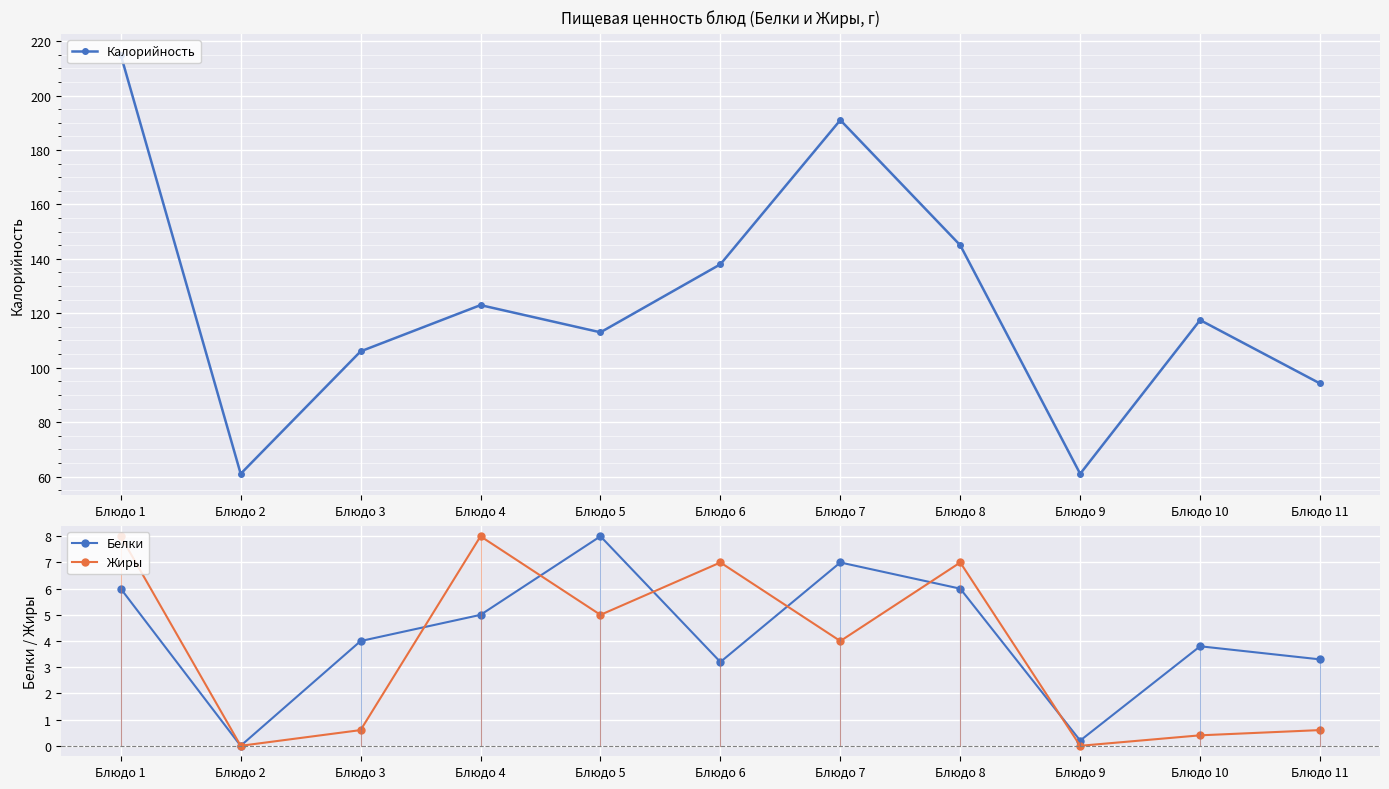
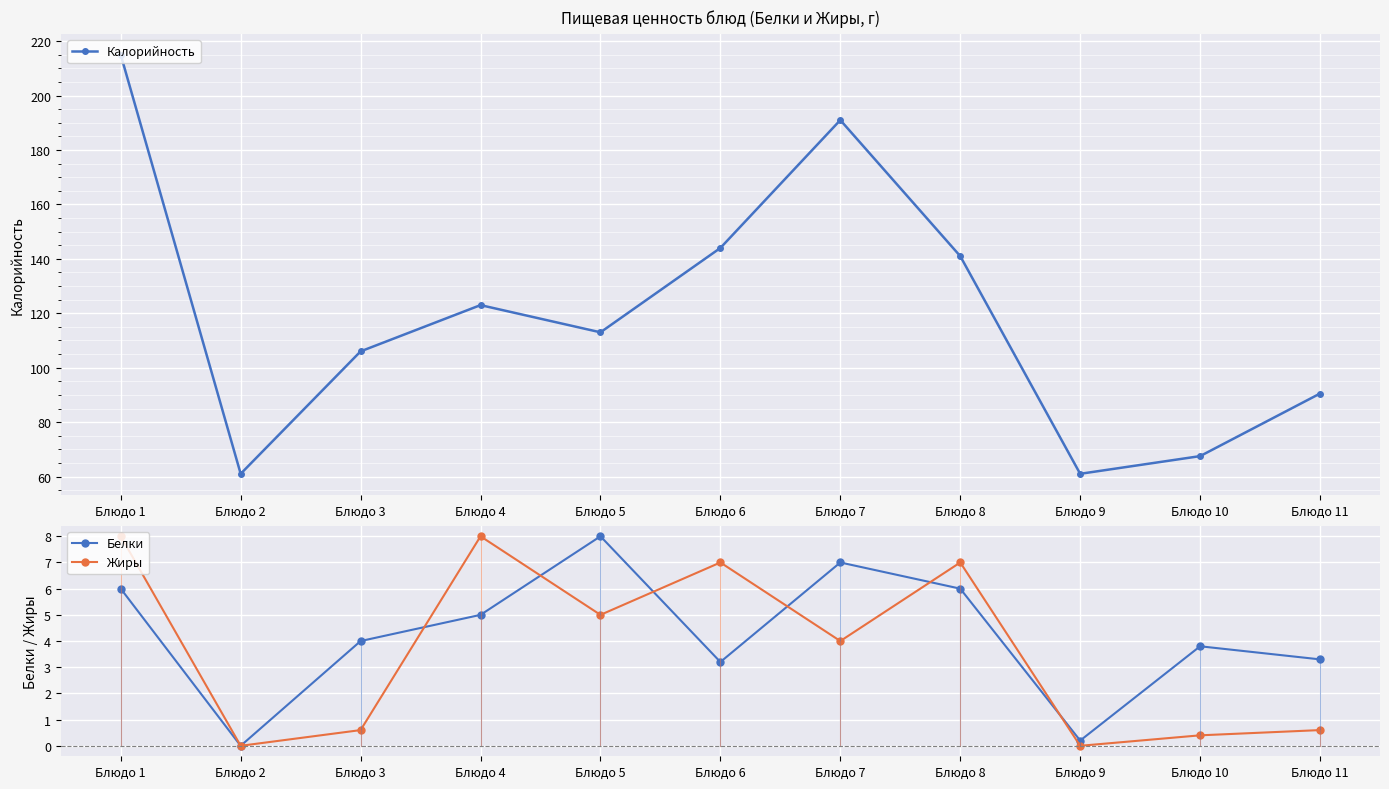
  {
    "Пищевая ценность блюд (Белки и Жиры, г)": {
      "Блюдо 2": 61,
      "Блюдо 3": 106,
      "Блюдо 4": 123,
      "Блюдо 5": 113,
-     "Блюдо 6": 138,
+     "Блюдо 6": 144,
      "Блюдо 7": 191,
-     "Блюдо 8": 145,
+     "Блюдо 8": 141,
      "Блюдо 9": 61,
-     "Блюдо 10": 118,
-     "Блюдо 11": 94
+     "Блюдо 10": 68,
+     "Блюдо 11": 91
    }
  }
